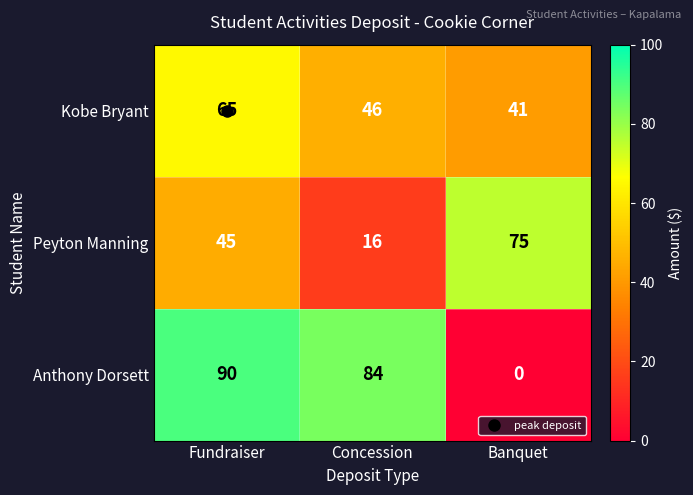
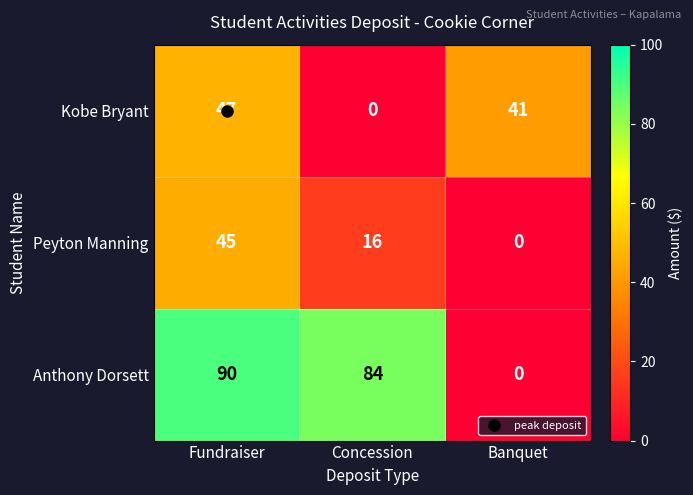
  {
    "Kobe Bryant": {
-     "Fundraiser": 65,
-     "Concession": 46,
+     "Fundraiser": 47,
+     "Concession": 0,
      "Banquet": 41
    },
    "Peyton Manning": {
      "Fundraiser": 45,
      "Concession": 16,
-     "Banquet": 75
+     "Banquet": 0
    },
    "Anthony Dorsett": {
      "Fundraiser": 90,
      "Concession": 84,
      "Banquet": 0
    }
  }
